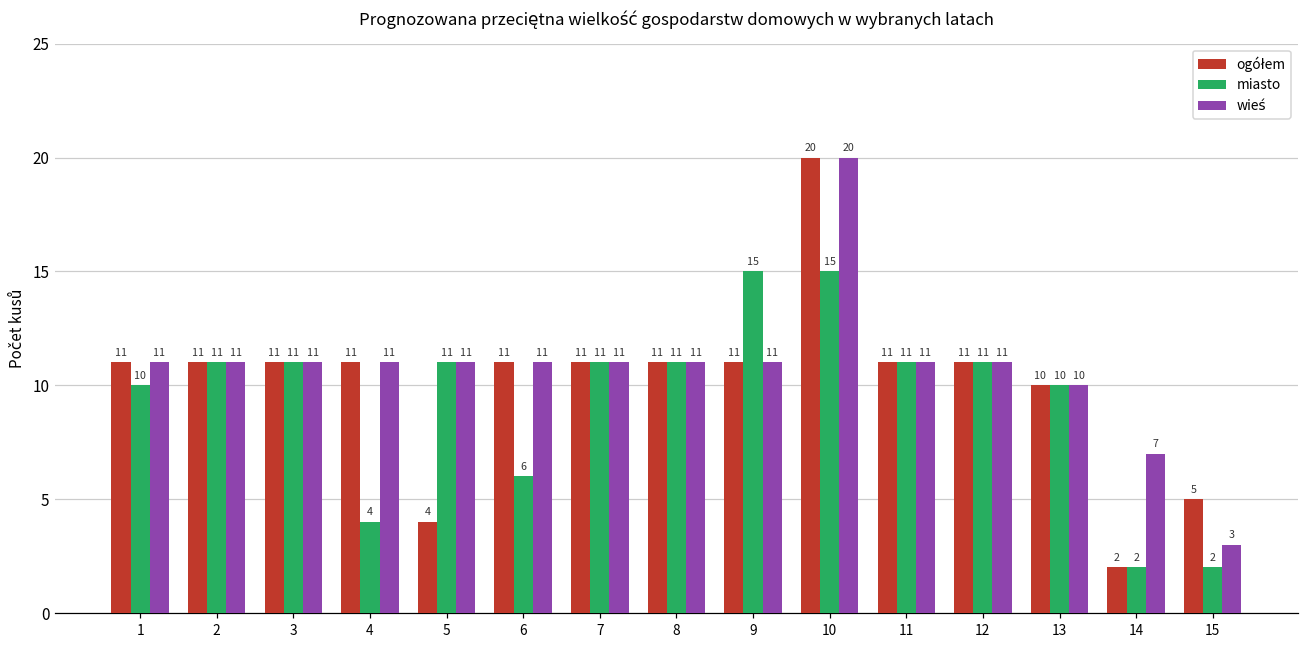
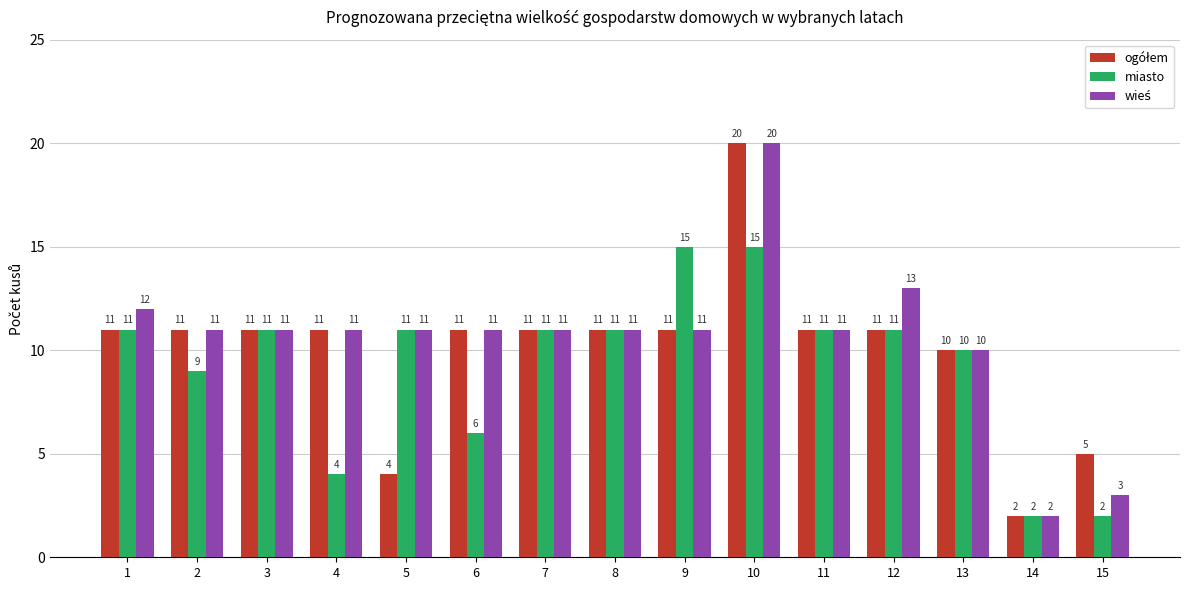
  {
    "ogółem": {
      "1": 11,
      "2": 11,
      "3": 11,
      "4": 11,
      "5": 4,
      "6": 11,
      "7": 11,
      "8": 11,
      "9": 11,
      "10": 20,
      "11": 11,
      "12": 11,
      "13": 10,
      "14": 2,
      "15": 5
    },
    "miasto": {
-     "1": 10,
-     "2": 11,
+     "1": 11,
+     "2": 9,
      "3": 11,
      "4": 4,
      "5": 11,
      "6": 6,
      "7": 11,
      "8": 11,
      "9": 15,
      "10": 15,
      "11": 11,
      "12": 11,
      "13": 10,
      "14": 2,
      "15": 2
    },
    "wieś": {
-     "1": 11,
+     "1": 12,
      "2": 11,
      "3": 11,
      "4": 11,
      "5": 11,
      "6": 11,
      "7": 11,
      "8": 11,
      "9": 11,
      "10": 20,
      "11": 11,
-     "12": 11,
+     "12": 13,
      "13": 10,
-     "14": 7,
+     "14": 2,
      "15": 3
    }
  }
